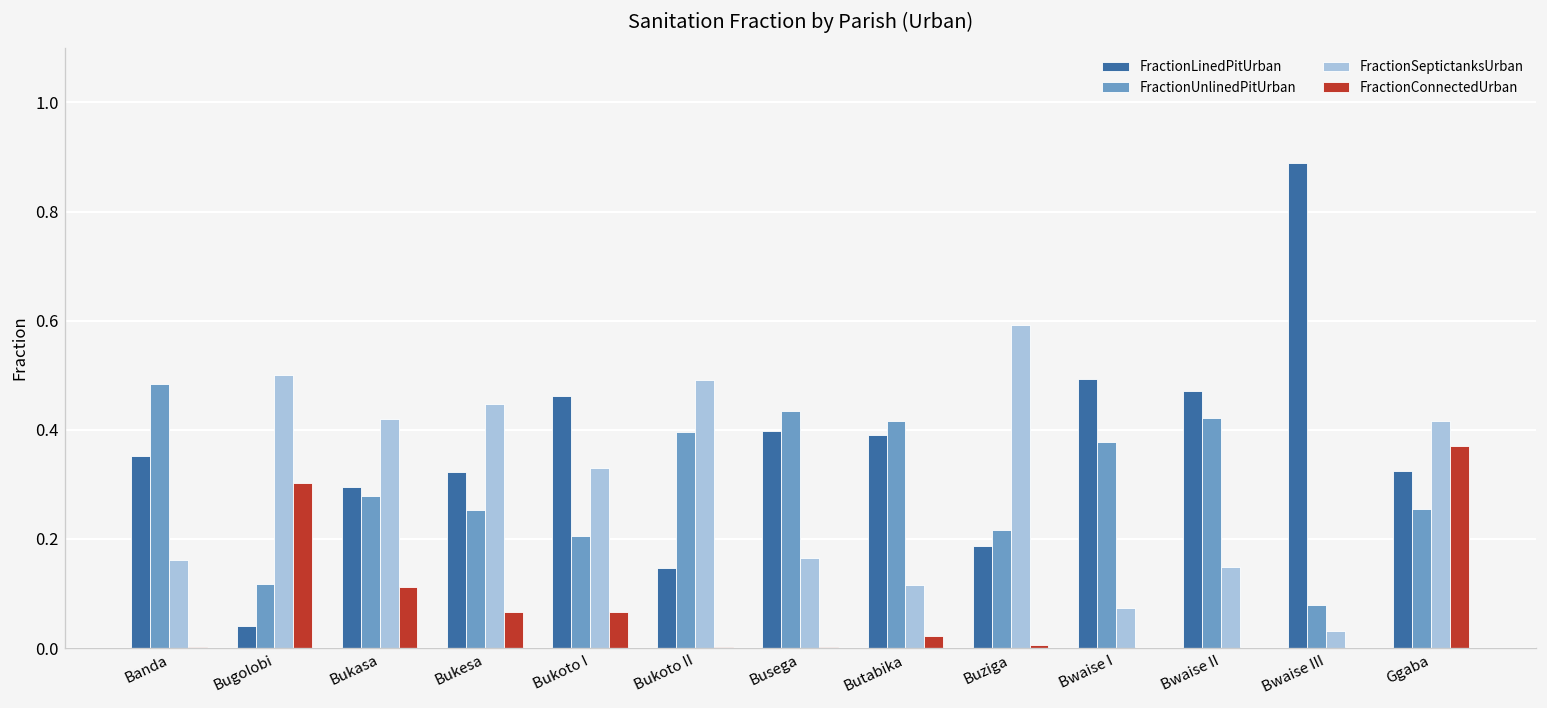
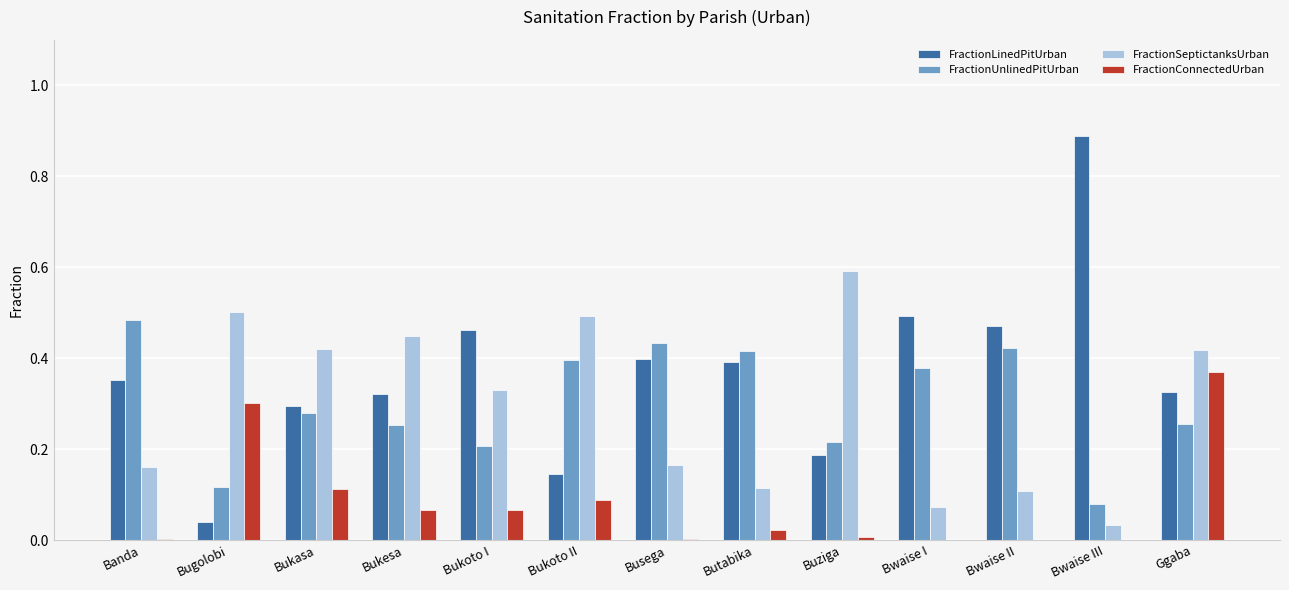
  {
    "FractionLinedPitUrban": {
      "Banda": 0.35,
      "Bugolobi": 0.04,
      "Bukasa": 0.29,
      "Bukesa": 0.32,
      "Bukoto I": 0.46,
      "Bukoto II": 0.15,
      "Busega": 0.40,
      "Butabika": 0.39,
      "Buziga": 0.19,
      "Bwaise I": 0.49,
      "Bwaise II": 0.47,
      "Bwaise III": 0.89,
      "Ggaba": 0.33
    },
    "FractionUnlinedPitUrban": {
      "Banda": 0.48,
      "Bugolobi": 0.12,
      "Bukasa": 0.28,
      "Bukesa": 0.25,
      "Bukoto I": 0.21,
      "Bukoto II": 0.40,
      "Busega": 0.43,
      "Butabika": 0.42,
      "Buziga": 0.22,
      "Bwaise I": 0.38,
      "Bwaise II": 0.42,
      "Bwaise III": 0.08,
      "Ggaba": 0.26
    },
    "FractionSeptictanksUrban": {
      "Banda": 0.16,
      "Bugolobi": 0.50,
      "Bukasa": 0.42,
      "Bukesa": 0.45,
      "Bukoto I": 0.33,
      "Bukoto II": 0.49,
      "Busega": 0.17,
      "Butabika": 0.11,
      "Buziga": 0.59,
      "Bwaise I": 0.07,
-     "Bwaise II": 0.15,
+     "Bwaise II": 0.11,
      "Bwaise III": 0.03,
      "Ggaba": 0.42
    },
    "FractionConnectedUrban": {
      "Bugolobi": 0.30,
      "Bukasa": 0.11,
      "Bukesa": 0.07,
      "Bukoto I": 0.07,
-     "Bukoto II": 0.00,
+     "Bukoto II": 0.09,
      "Butabika": 0.02,
      "Buziga": 0.01,
      "Bwaise III": 0.00,
      "Ggaba": 0.37
    }
  }
